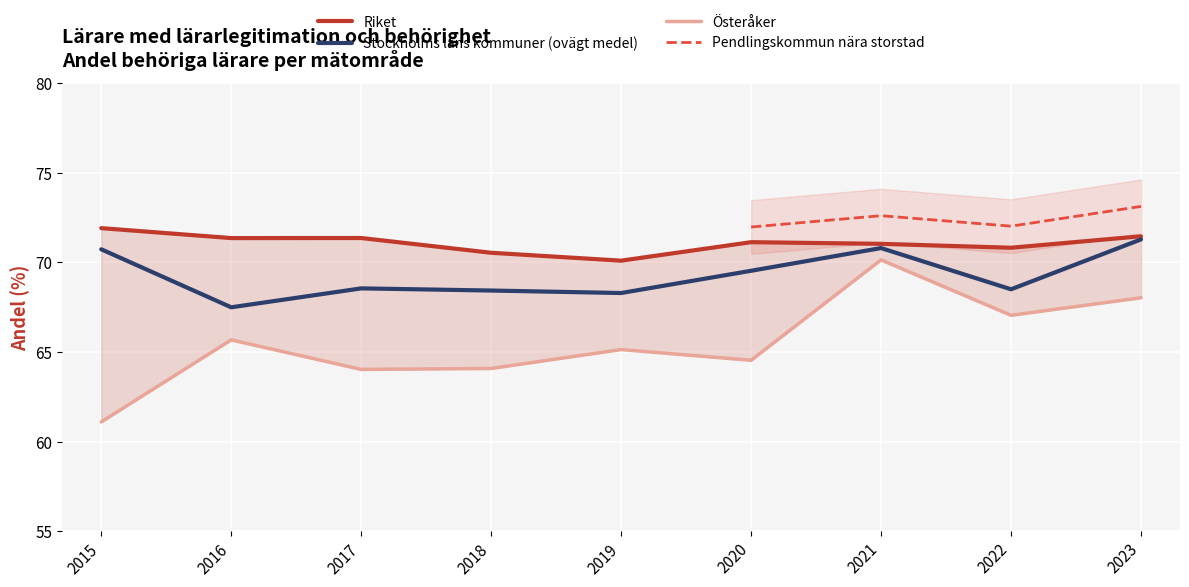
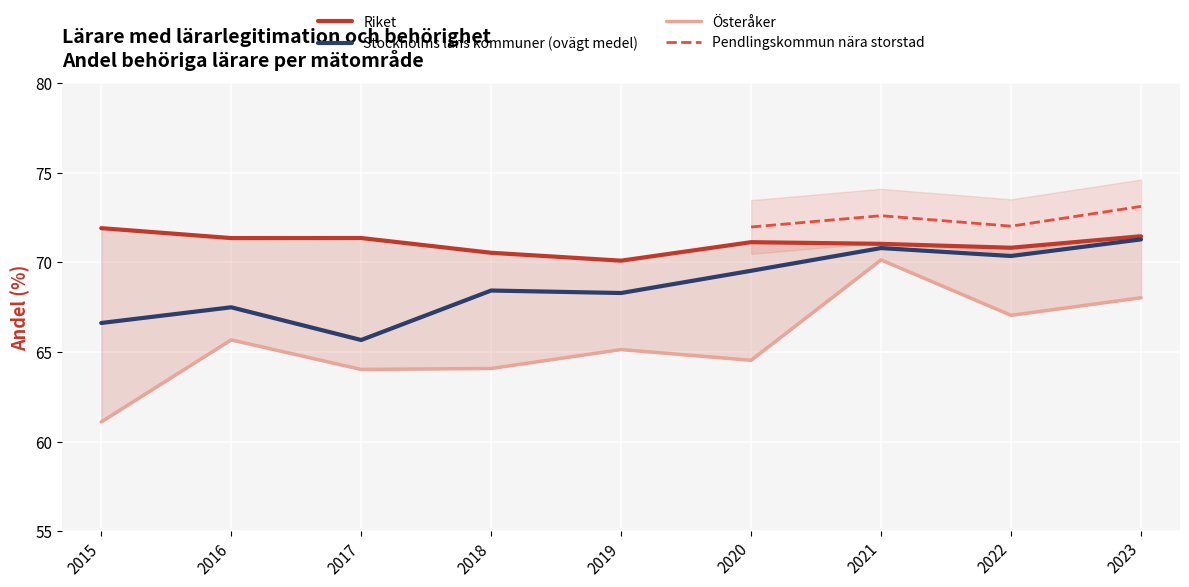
  {
    "Stockholms läns kommuner (ovägt medel)": {
-     "2015": 70.7,
+     "2015": 66.6,
      "2016": 67.5,
-     "2017": 68.6,
+     "2017": 65.7,
      "2018": 68.4,
      "2019": 68.3,
      "2020": 69.5,
      "2021": 70.8,
-     "2022": 68.5,
+     "2022": 70.4,
      "2023": 71.3
    },
    "Österåker": {
      "2015": 61.1,
      "2016": 65.7,
      "2017": 64.0,
      "2018": 64.1,
      "2019": 65.1,
      "2020": 64.5,
      "2021": 70.1,
      "2022": 67.0,
      "2023": 68.0
    }
  }
